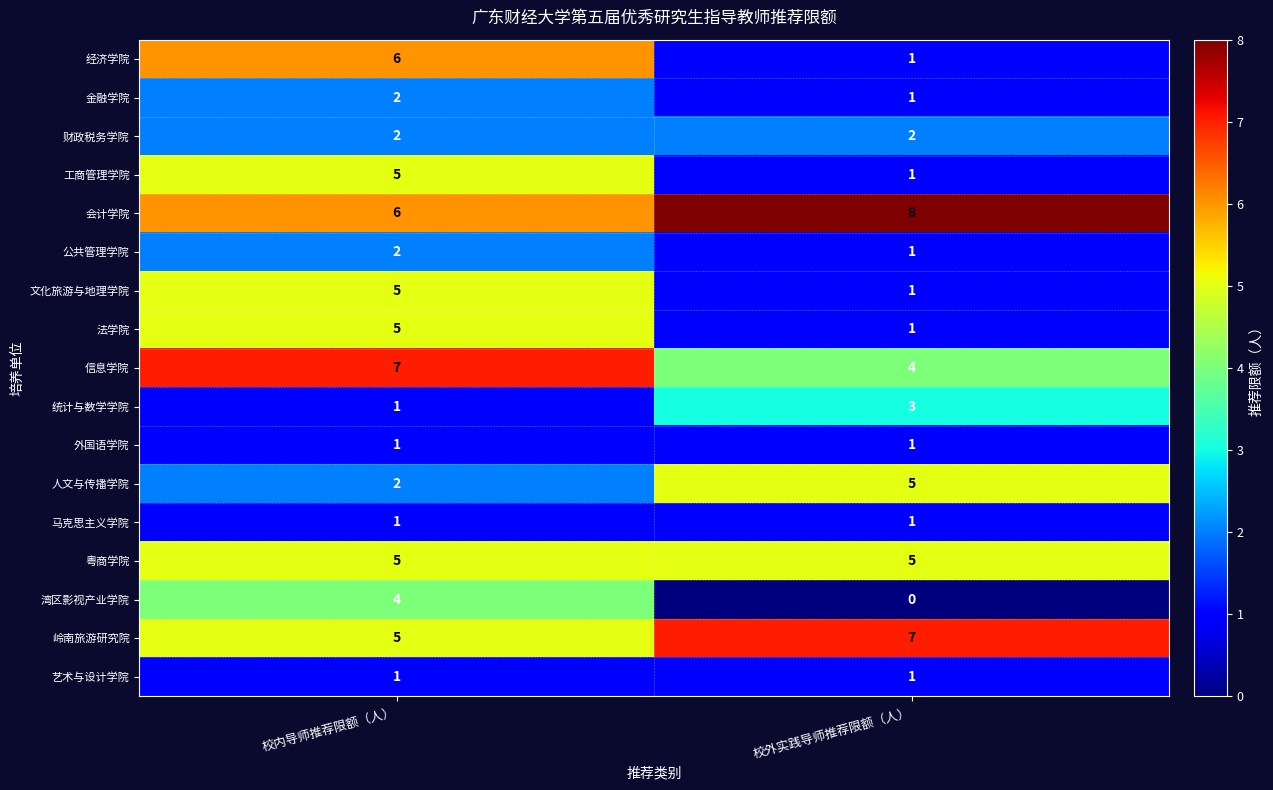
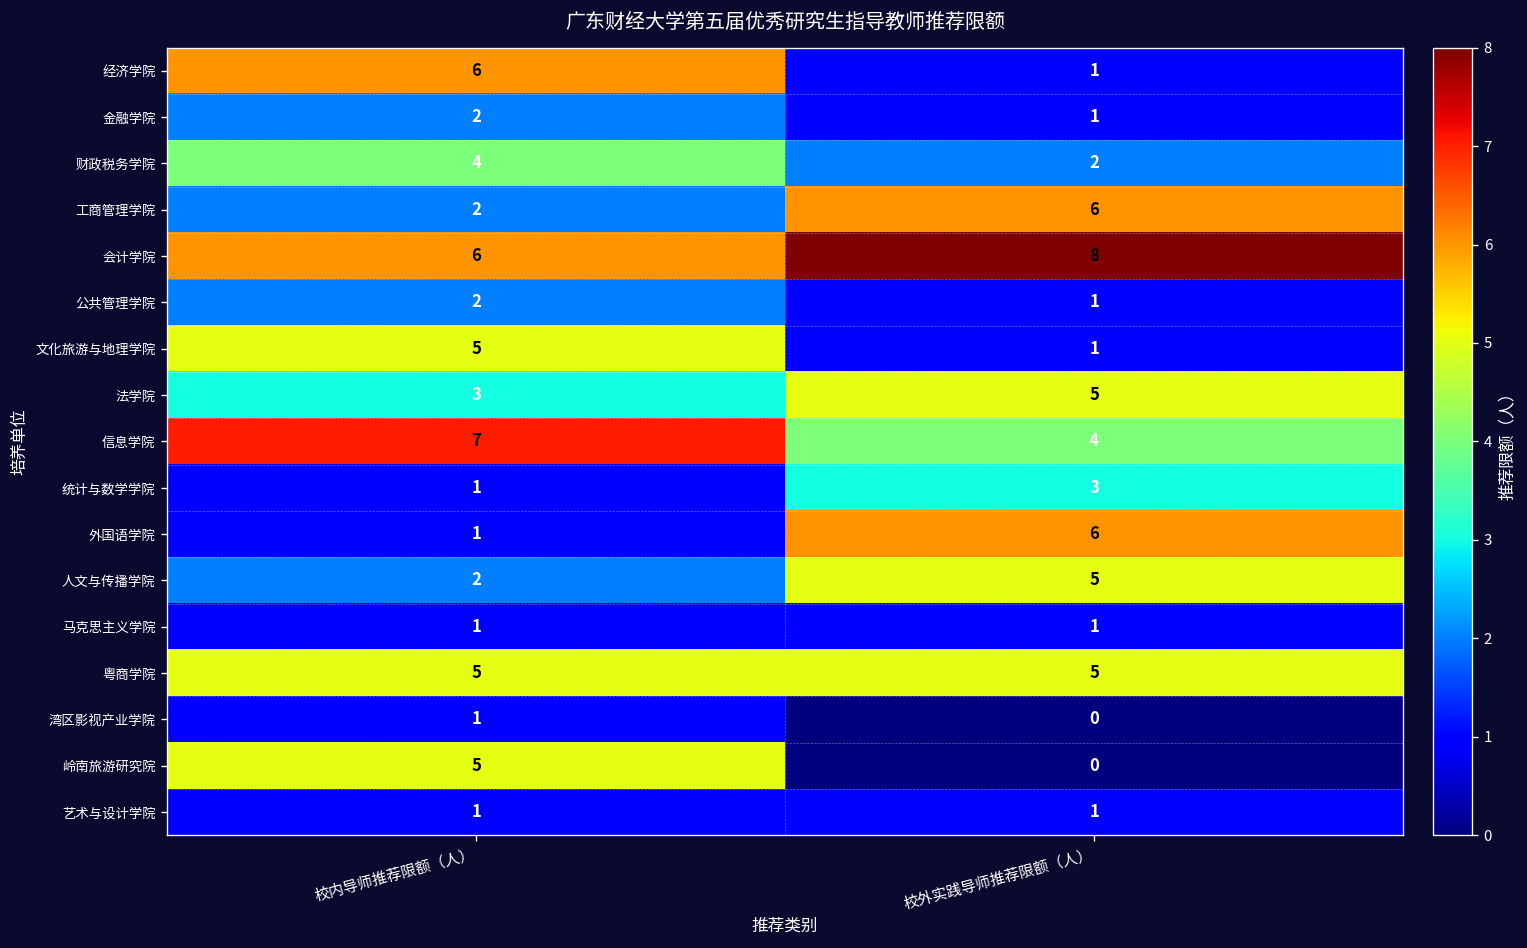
  {
    "经济学院": {
      "校内导师推荐限额（人）": 6,
      "校外实践导师推荐限额（人）": 1
    },
    "金融学院": {
      "校内导师推荐限额（人）": 2,
      "校外实践导师推荐限额（人）": 1
    },
    "财政税务学院": {
-     "校内导师推荐限额（人）": 2,
+     "校内导师推荐限额（人）": 4,
      "校外实践导师推荐限额（人）": 2
    },
    "工商管理学院": {
-     "校内导师推荐限额（人）": 5,
-     "校外实践导师推荐限额（人）": 1
+     "校内导师推荐限额（人）": 2,
+     "校外实践导师推荐限额（人）": 6
    },
    "会计学院": {
      "校内导师推荐限额（人）": 6,
      "校外实践导师推荐限额（人）": 8
    },
    "公共管理学院": {
      "校内导师推荐限额（人）": 2,
      "校外实践导师推荐限额（人）": 1
    },
    "文化旅游与地理学院": {
      "校内导师推荐限额（人）": 5,
      "校外实践导师推荐限额（人）": 1
    },
    "法学院": {
-     "校内导师推荐限额（人）": 5,
-     "校外实践导师推荐限额（人）": 1
+     "校内导师推荐限额（人）": 3,
+     "校外实践导师推荐限额（人）": 5
    },
    "信息学院": {
      "校内导师推荐限额（人）": 7,
      "校外实践导师推荐限额（人）": 4
    },
    "统计与数学学院": {
      "校内导师推荐限额（人）": 1,
      "校外实践导师推荐限额（人）": 3
    },
    "外国语学院": {
      "校内导师推荐限额（人）": 1,
-     "校外实践导师推荐限额（人）": 1
+     "校外实践导师推荐限额（人）": 6
    },
    "人文与传播学院": {
      "校内导师推荐限额（人）": 2,
      "校外实践导师推荐限额（人）": 5
    },
    "马克思主义学院": {
      "校内导师推荐限额（人）": 1,
      "校外实践导师推荐限额（人）": 1
    },
    "粤商学院": {
      "校内导师推荐限额（人）": 5,
      "校外实践导师推荐限额（人）": 5
    },
    "湾区影视产业学院": {
-     "校内导师推荐限额（人）": 4,
+     "校内导师推荐限额（人）": 1,
      "校外实践导师推荐限额（人）": 0
    },
    "岭南旅游研究院": {
      "校内导师推荐限额（人）": 5,
-     "校外实践导师推荐限额（人）": 7
+     "校外实践导师推荐限额（人）": 0
    },
    "艺术与设计学院": {
      "校内导师推荐限额（人）": 1,
      "校外实践导师推荐限额（人）": 1
    }
  }
